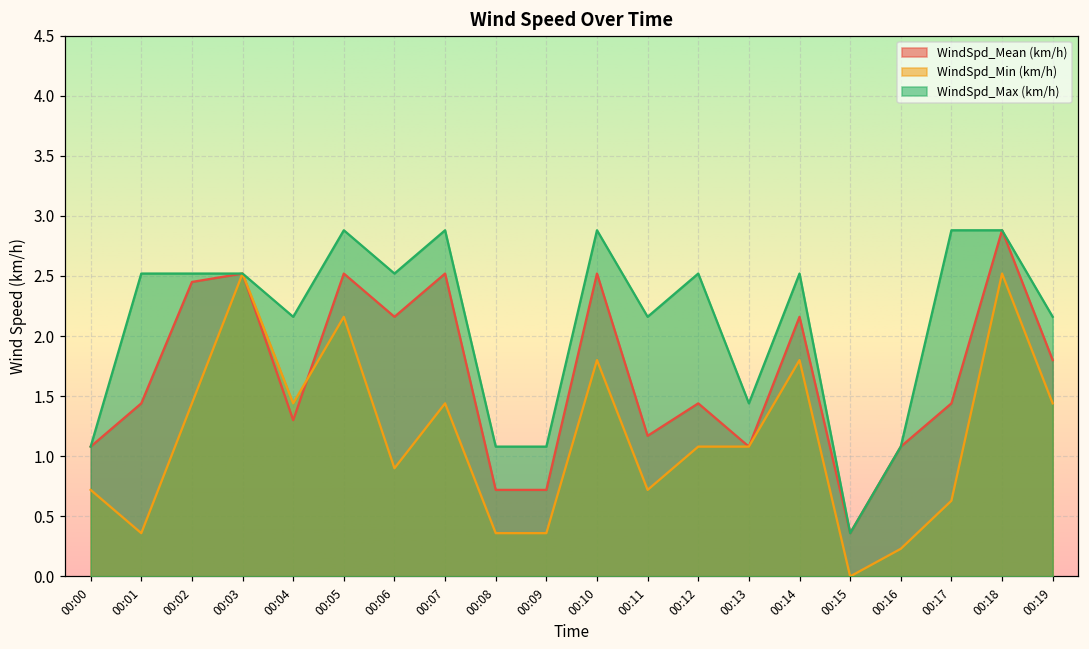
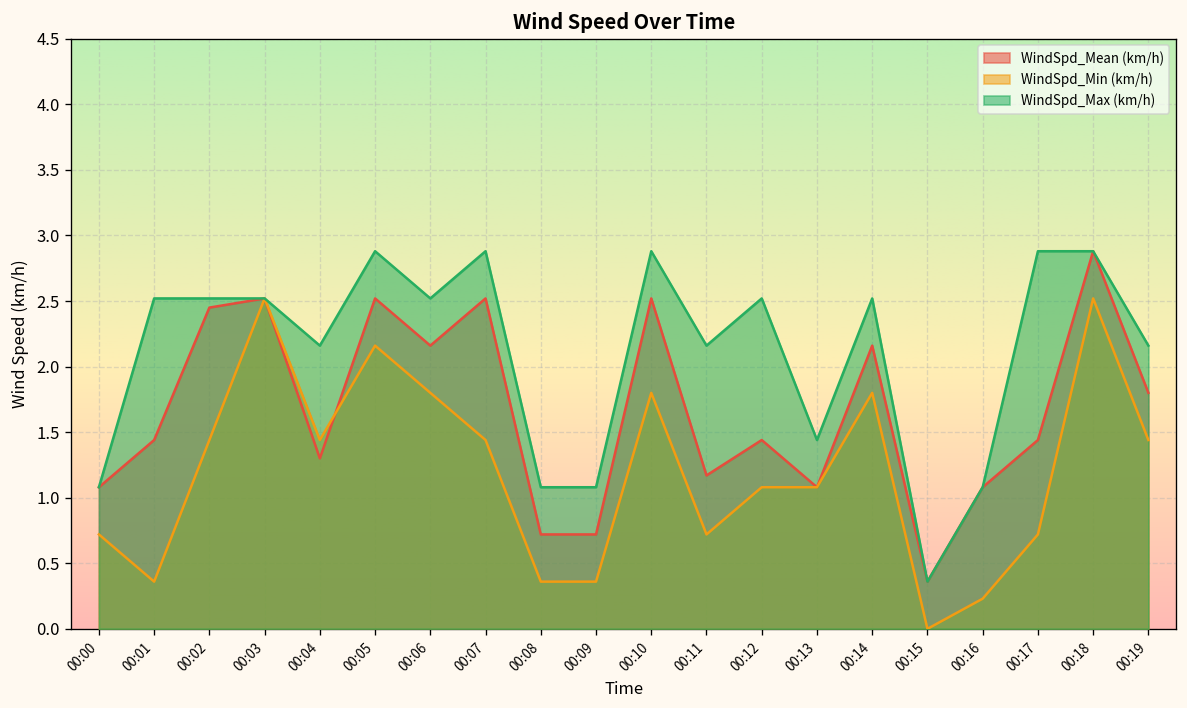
  {
    "WindSpd_Mean (km/h)": {
      "00:01": 1.44,
      "00:02": 2.45,
      "00:04": 1.30,
      "00:05": 2.52,
      "00:06": 2.16,
      "00:07": 2.52,
      "00:08": 0.72,
      "00:09": 0.72,
      "00:10": 2.52,
      "00:11": 1.17,
      "00:12": 1.44,
      "00:14": 2.16,
      "00:17": 1.44,
      "00:19": 1.80
    },
    "WindSpd_Min (km/h)": {
      "00:00": 0.72,
      "00:01": 0.36,
      "00:02": 1.44,
      "00:04": 1.44,
      "00:05": 2.16,
-     "00:06": 0.9,
+     "00:06": 1.8,
      "00:07": 1.44,
      "00:08": 0.36,
      "00:09": 0.36,
      "00:10": 1.80,
      "00:11": 0.72,
      "00:12": 1.08,
      "00:14": 1.80,
      "00:15": 0.00,
      "00:16": 0.23,
-     "00:17": 0.63,
+     "00:17": 0.72,
      "00:18": 2.52,
      "00:19": 1.44
    },
    "WindSpd_Max (km/h)": {
      "00:01": 2.52,
      "00:02": 2.52,
      "00:04": 2.16,
      "00:05": 2.88,
      "00:06": 2.52,
      "00:07": 2.88,
      "00:08": 1.08,
      "00:09": 1.08,
      "00:10": 2.88,
      "00:11": 2.16,
      "00:12": 2.52,
      "00:13": 1.44,
      "00:14": 2.52,
      "00:17": 2.88,
      "00:19": 2.16
    }
  }
